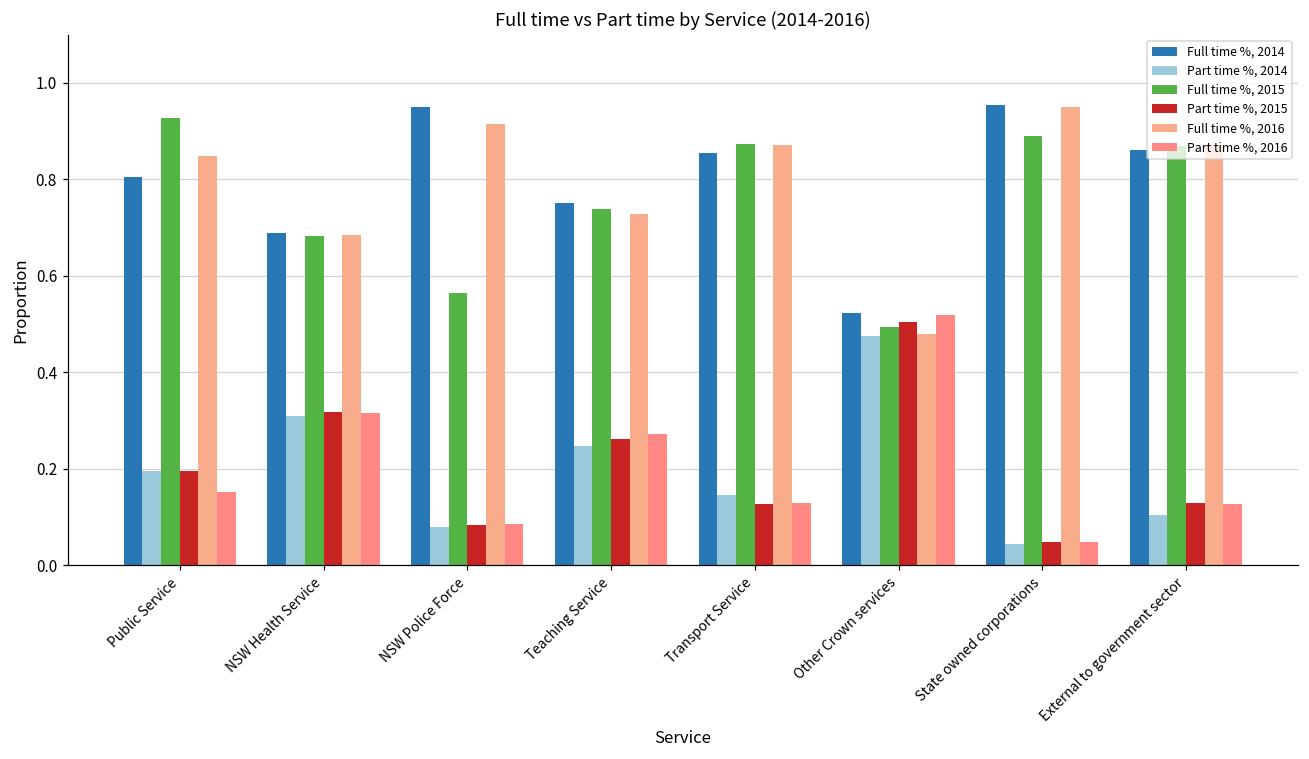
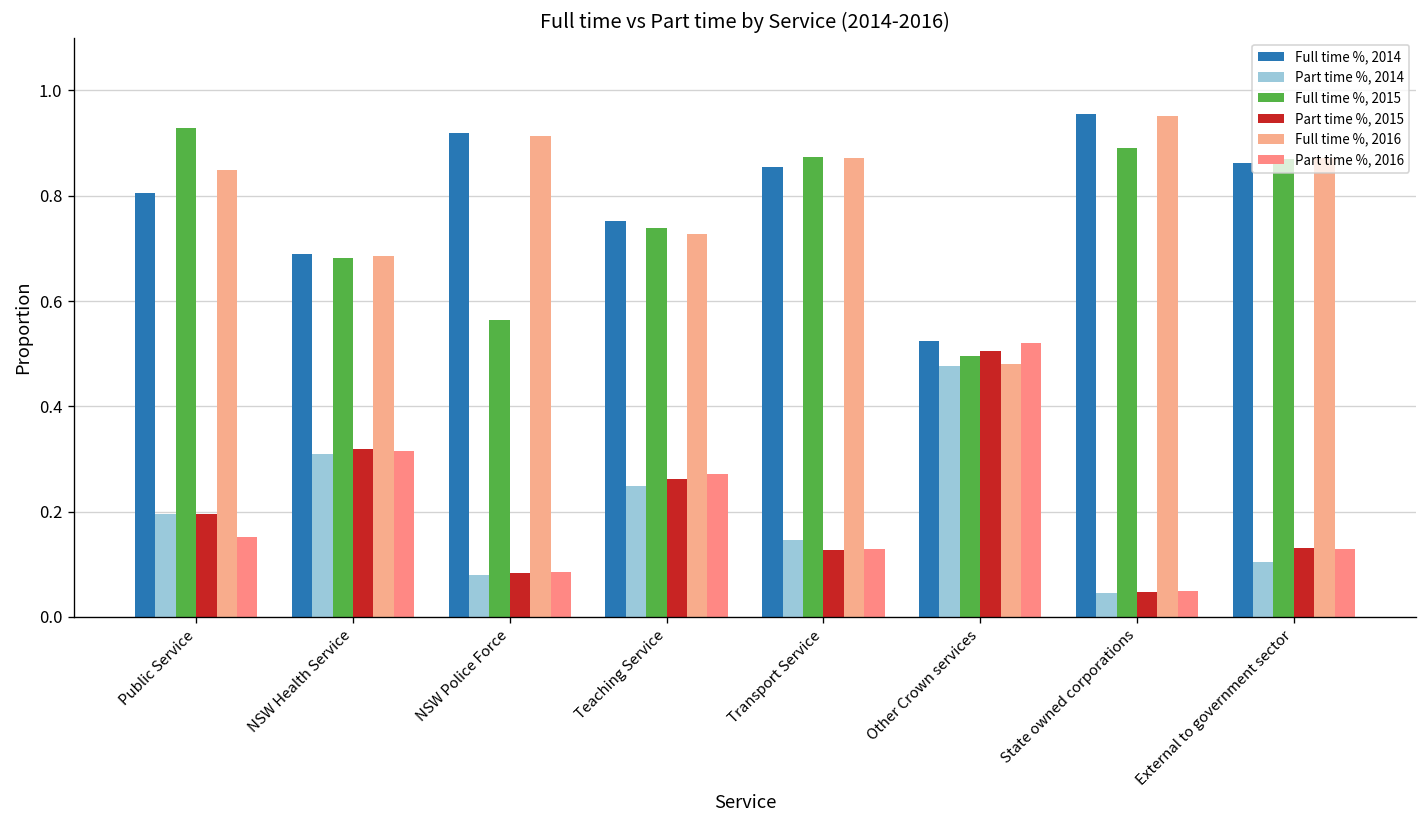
  {
    "Full time %, 2014": {
      "Public Service": 0.81,
      "NSW Health Service": 0.69,
-     "NSW Police Force": 0.95,
+     "NSW Police Force": 0.92,
      "Teaching Service": 0.75,
      "Transport Service": 0.85,
      "Other Crown services": 0.52,
      "State owned corporations": 0.96,
      "External to government sector": 0.86
    },
    "Part time %, 2014": {
      "Public Service": 0.20,
      "NSW Health Service": 0.31,
      "NSW Police Force": 0.08,
      "Teaching Service": 0.25,
      "Transport Service": 0.15,
      "Other Crown services": 0.48,
      "State owned corporations": 0.05,
      "External to government sector": 0.10
    },
    "Full time %, 2015": {
      "Public Service": 0.93,
      "NSW Health Service": 0.68,
      "NSW Police Force": 0.56,
      "Teaching Service": 0.74,
      "Transport Service": 0.87,
      "Other Crown services": 0.50,
      "State owned corporations": 0.89
    },
    "Part time %, 2015": {
      "Public Service": 0.20,
      "NSW Health Service": 0.32,
      "NSW Police Force": 0.08,
      "Teaching Service": 0.26,
      "Transport Service": 0.13,
      "Other Crown services": 0.51,
      "State owned corporations": 0.05,
      "External to government sector": 0.13
    }
  }
